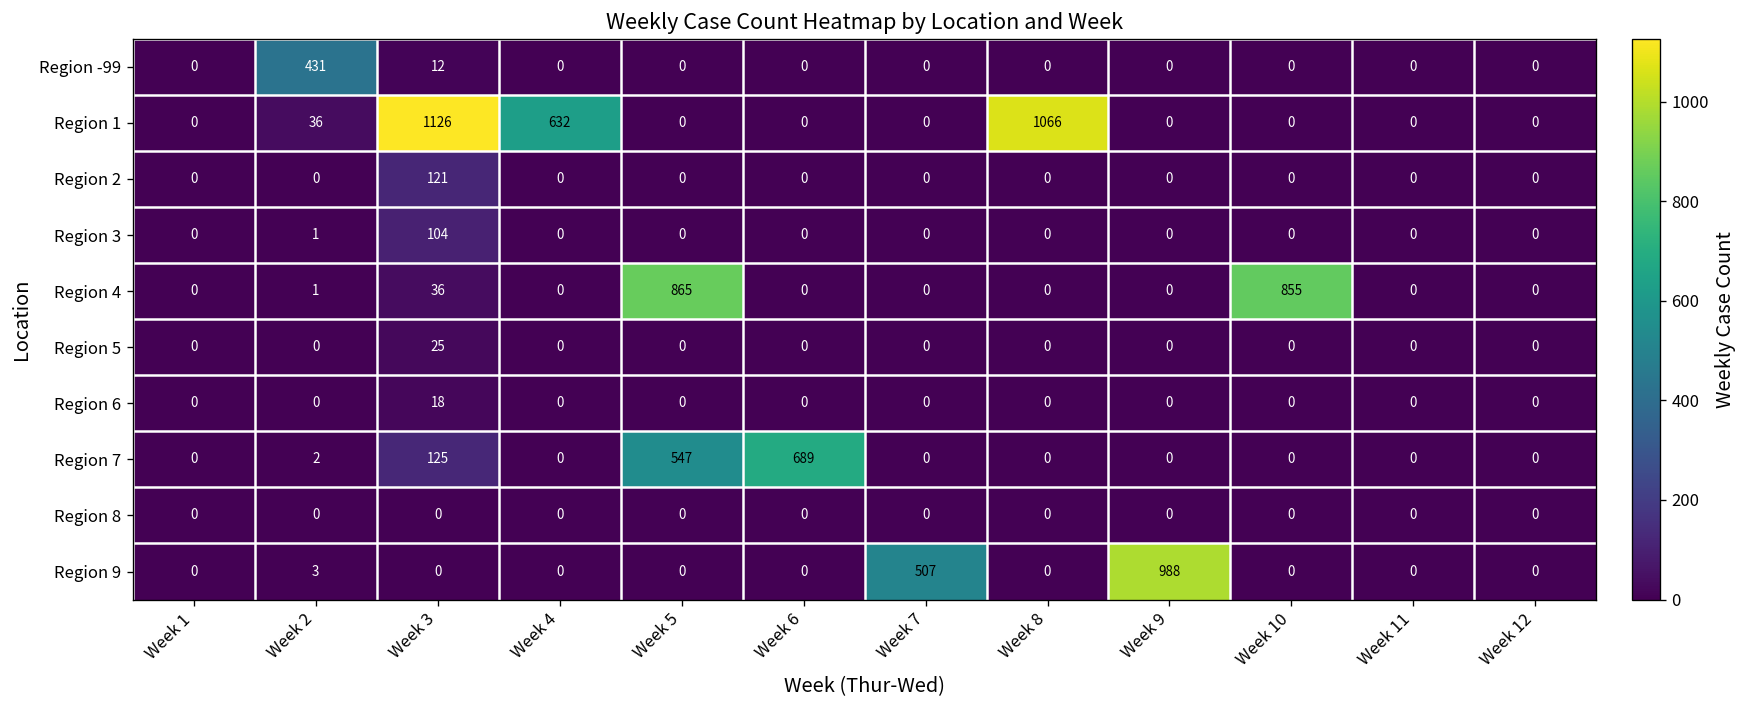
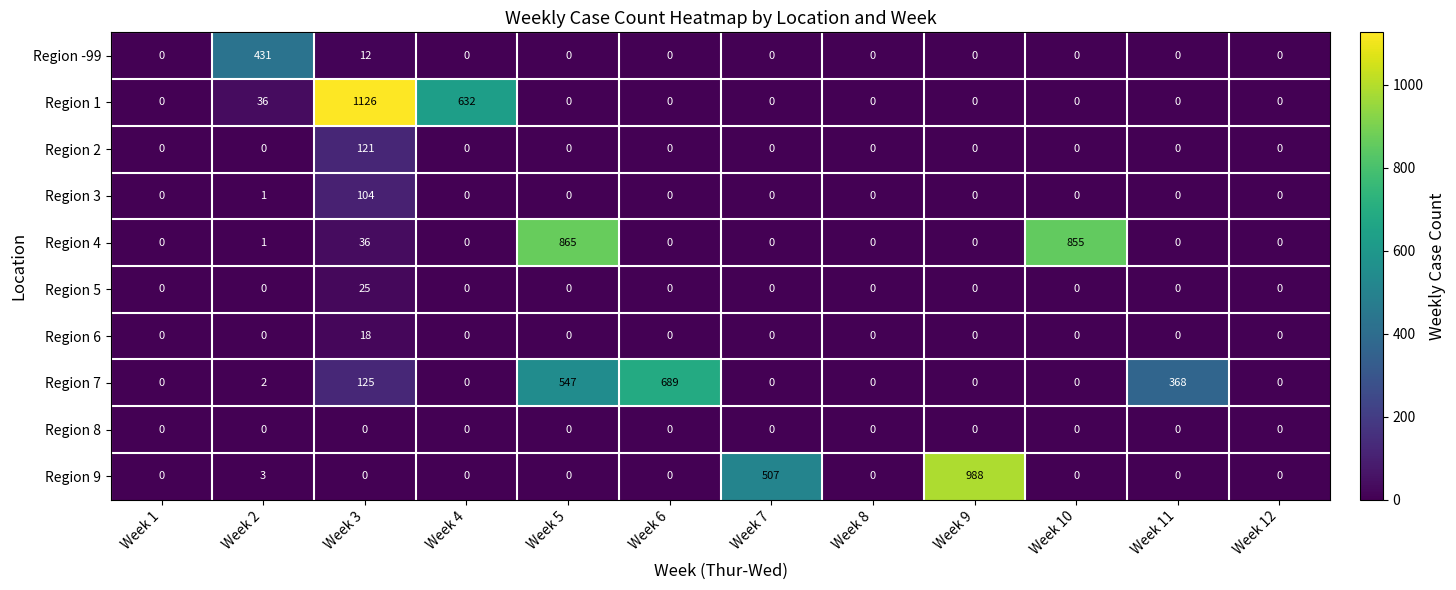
  {
    "Region -99": {
      "Week 1": 0,
      "Week 2": 431,
      "Week 3": 12,
      "Week 4": 0,
      "Week 5": 0,
      "Week 6": 0,
      "Week 7": 0,
      "Week 8": 0,
      "Week 9": 0,
      "Week 10": 0,
      "Week 11": 0,
      "Week 12": 0
    },
    "Region 1": {
      "Week 1": 0,
      "Week 2": 36,
      "Week 3": 1126,
      "Week 4": 632,
      "Week 5": 0,
      "Week 6": 0,
      "Week 7": 0,
-     "Week 8": 1066,
+     "Week 8": 0,
      "Week 9": 0,
      "Week 10": 0,
      "Week 11": 0,
      "Week 12": 0
    },
    "Region 2": {
      "Week 1": 0,
      "Week 2": 0,
      "Week 3": 121,
      "Week 4": 0,
      "Week 5": 0,
      "Week 6": 0,
      "Week 7": 0,
      "Week 8": 0,
      "Week 9": 0,
      "Week 10": 0,
      "Week 11": 0,
      "Week 12": 0
    },
    "Region 3": {
      "Week 1": 0,
      "Week 2": 1,
      "Week 3": 104,
      "Week 4": 0,
      "Week 5": 0,
      "Week 6": 0,
      "Week 7": 0,
      "Week 8": 0,
      "Week 9": 0,
      "Week 10": 0,
      "Week 11": 0,
      "Week 12": 0
    },
    "Region 4": {
      "Week 1": 0,
      "Week 2": 1,
      "Week 3": 36,
      "Week 4": 0,
      "Week 5": 865,
      "Week 6": 0,
      "Week 7": 0,
      "Week 8": 0,
      "Week 9": 0,
      "Week 10": 855,
      "Week 11": 0,
      "Week 12": 0
    },
    "Region 5": {
      "Week 1": 0,
      "Week 2": 0,
      "Week 3": 25,
      "Week 4": 0,
      "Week 5": 0,
      "Week 6": 0,
      "Week 7": 0,
      "Week 8": 0,
      "Week 9": 0,
      "Week 10": 0,
      "Week 11": 0,
      "Week 12": 0
    },
    "Region 6": {
      "Week 1": 0,
      "Week 2": 0,
      "Week 3": 18,
      "Week 4": 0,
      "Week 5": 0,
      "Week 6": 0,
      "Week 7": 0,
      "Week 8": 0,
      "Week 9": 0,
      "Week 10": 0,
      "Week 11": 0,
      "Week 12": 0
    },
    "Region 7": {
      "Week 1": 0,
      "Week 2": 2,
      "Week 3": 125,
      "Week 4": 0,
      "Week 5": 547,
      "Week 6": 689,
      "Week 7": 0,
      "Week 8": 0,
      "Week 9": 0,
      "Week 10": 0,
-     "Week 11": 0,
+     "Week 11": 368,
      "Week 12": 0
    },
    "Region 8": {
      "Week 1": 0,
      "Week 2": 0,
      "Week 3": 0,
      "Week 4": 0,
      "Week 5": 0,
      "Week 6": 0,
      "Week 7": 0,
      "Week 8": 0,
      "Week 9": 0,
      "Week 10": 0,
      "Week 11": 0,
      "Week 12": 0
    },
    "Region 9": {
      "Week 1": 0,
      "Week 2": 3,
      "Week 3": 0,
      "Week 4": 0,
      "Week 5": 0,
      "Week 6": 0,
      "Week 7": 507,
      "Week 8": 0,
      "Week 9": 988,
      "Week 10": 0,
      "Week 11": 0,
      "Week 12": 0
    }
  }
